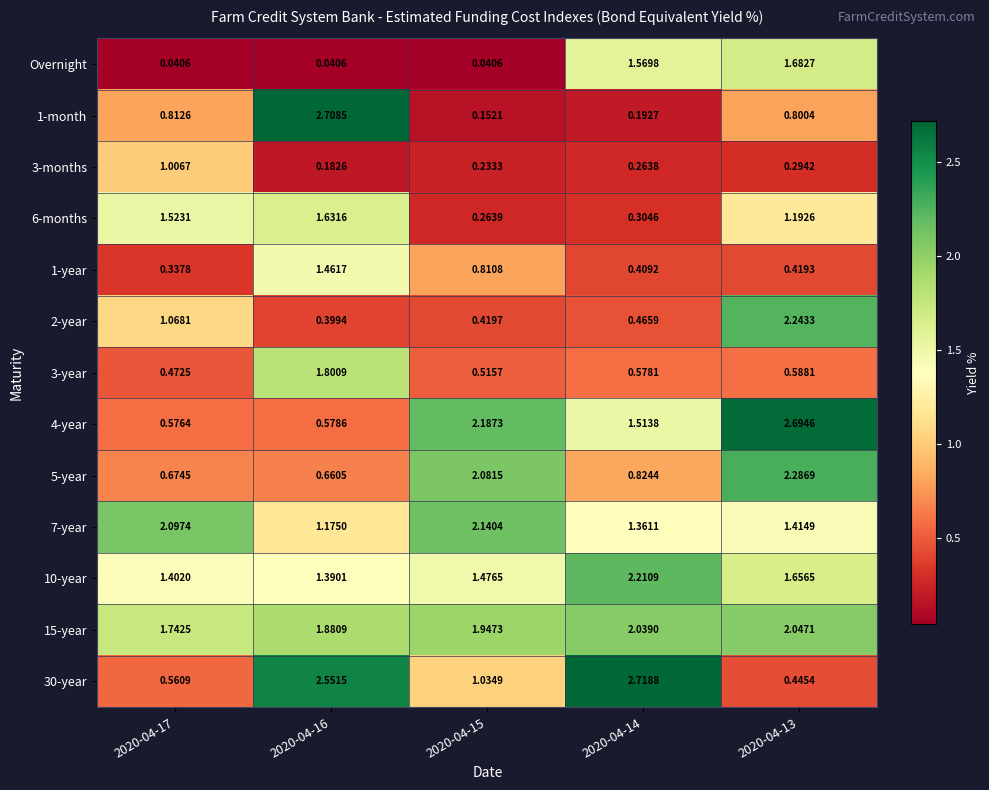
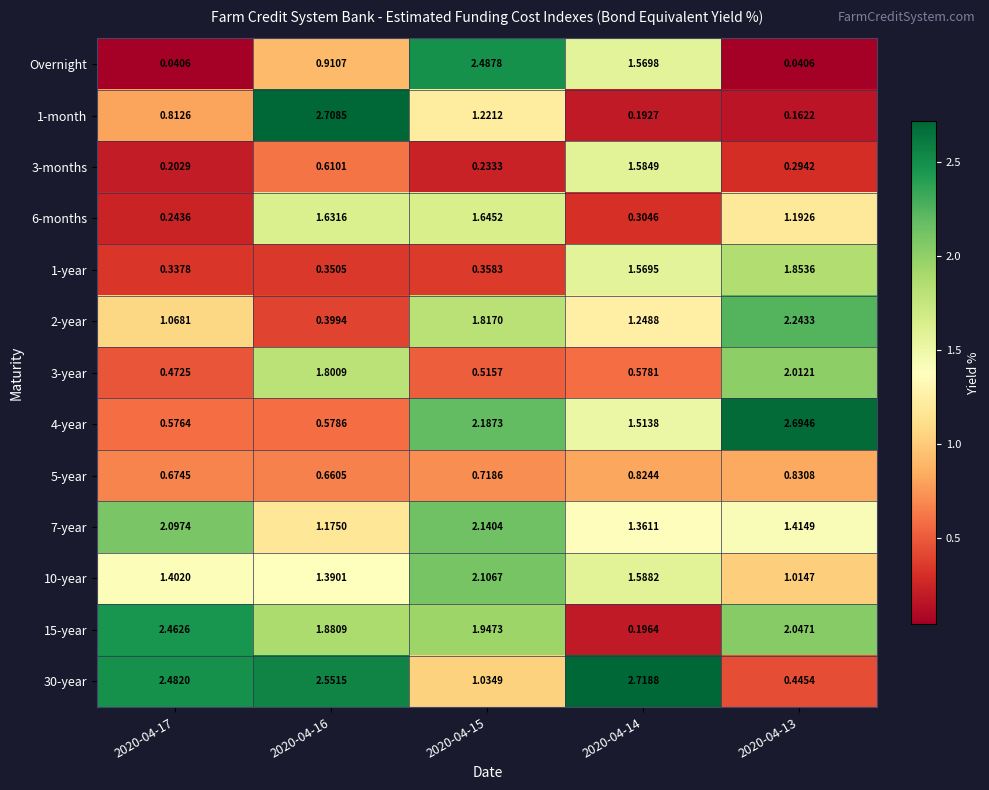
  {
    "Overnight": {
      "2020-04-17": 0.0406,
-     "2020-04-16": 0.0406,
-     "2020-04-15": 0.0406,
+     "2020-04-16": 0.9107,
+     "2020-04-15": 2.4878,
      "2020-04-14": 1.5698,
-     "2020-04-13": 1.6827
+     "2020-04-13": 0.0406
    },
    "1-month": {
      "2020-04-17": 0.8126,
      "2020-04-16": 2.7085,
-     "2020-04-15": 0.1521,
+     "2020-04-15": 1.2212,
      "2020-04-14": 0.1927,
-     "2020-04-13": 0.8004
+     "2020-04-13": 0.1622
    },
    "3-months": {
-     "2020-04-17": 1.0067,
-     "2020-04-16": 0.1826,
+     "2020-04-17": 0.2029,
+     "2020-04-16": 0.6101,
      "2020-04-15": 0.2333,
-     "2020-04-14": 0.2638,
+     "2020-04-14": 1.5849,
      "2020-04-13": 0.2942
    },
    "6-months": {
-     "2020-04-17": 1.5231,
+     "2020-04-17": 0.2436,
      "2020-04-16": 1.6316,
-     "2020-04-15": 0.2639,
+     "2020-04-15": 1.6452,
      "2020-04-14": 0.3046,
      "2020-04-13": 1.1926
    },
    "1-year": {
      "2020-04-17": 0.3378,
-     "2020-04-16": 1.4617,
-     "2020-04-15": 0.8108,
-     "2020-04-14": 0.4092,
-     "2020-04-13": 0.4193
+     "2020-04-16": 0.3505,
+     "2020-04-15": 0.3583,
+     "2020-04-14": 1.5695,
+     "2020-04-13": 1.8536
    },
    "2-year": {
      "2020-04-17": 1.0681,
      "2020-04-16": 0.3994,
-     "2020-04-15": 0.4197,
-     "2020-04-14": 0.4659,
+     "2020-04-15": 1.8170,
+     "2020-04-14": 1.2488,
      "2020-04-13": 2.2433
    },
    "3-year": {
      "2020-04-17": 0.4725,
      "2020-04-16": 1.8009,
      "2020-04-15": 0.5157,
      "2020-04-14": 0.5781,
-     "2020-04-13": 0.5881
+     "2020-04-13": 2.0121
    },
    "4-year": {
      "2020-04-17": 0.5764,
      "2020-04-16": 0.5786,
      "2020-04-15": 2.1873,
      "2020-04-14": 1.5138,
      "2020-04-13": 2.6946
    },
    "5-year": {
      "2020-04-17": 0.6745,
      "2020-04-16": 0.6605,
-     "2020-04-15": 2.0815,
+     "2020-04-15": 0.7186,
      "2020-04-14": 0.8244,
-     "2020-04-13": 2.2869
+     "2020-04-13": 0.8308
    },
    "7-year": {
      "2020-04-17": 2.0974,
      "2020-04-16": 1.1750,
      "2020-04-15": 2.1404,
      "2020-04-14": 1.3611,
      "2020-04-13": 1.4149
    },
    "10-year": {
      "2020-04-17": 1.4020,
      "2020-04-16": 1.3901,
-     "2020-04-15": 1.4765,
-     "2020-04-14": 2.2109,
-     "2020-04-13": 1.6565
+     "2020-04-15": 2.1067,
+     "2020-04-14": 1.5882,
+     "2020-04-13": 1.0147
    },
    "15-year": {
-     "2020-04-17": 1.7425,
+     "2020-04-17": 2.4626,
      "2020-04-16": 1.8809,
      "2020-04-15": 1.9473,
-     "2020-04-14": 2.0390,
+     "2020-04-14": 0.1964,
      "2020-04-13": 2.0471
    },
    "30-year": {
-     "2020-04-17": 0.5609,
+     "2020-04-17": 2.4820,
      "2020-04-16": 2.5515,
      "2020-04-15": 1.0349,
      "2020-04-14": 2.7188,
      "2020-04-13": 0.4454
    }
  }
